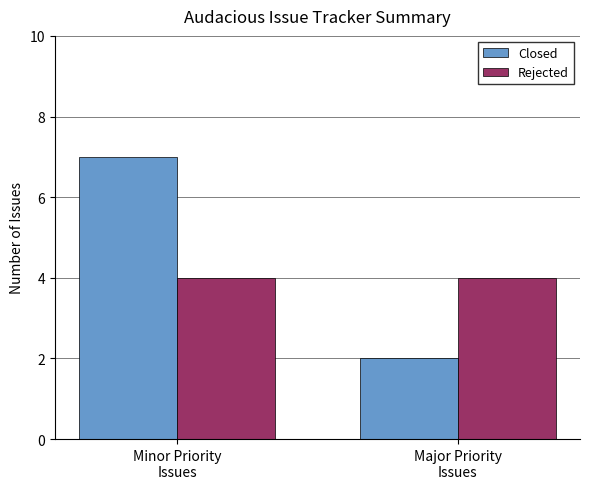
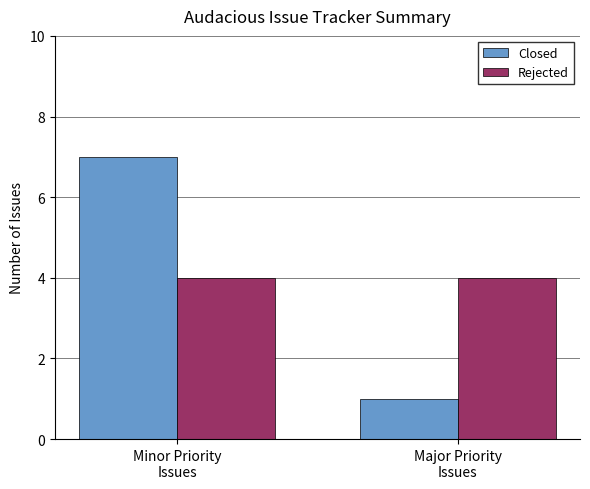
  {
    "Closed": {
      "Minor Priority Issues": 7,
-     "Major Priority Issues": 2
+     "Major Priority Issues": 1
    },
    "Rejected": {
      "Minor Priority Issues": 4,
      "Major Priority Issues": 4
    }
  }
